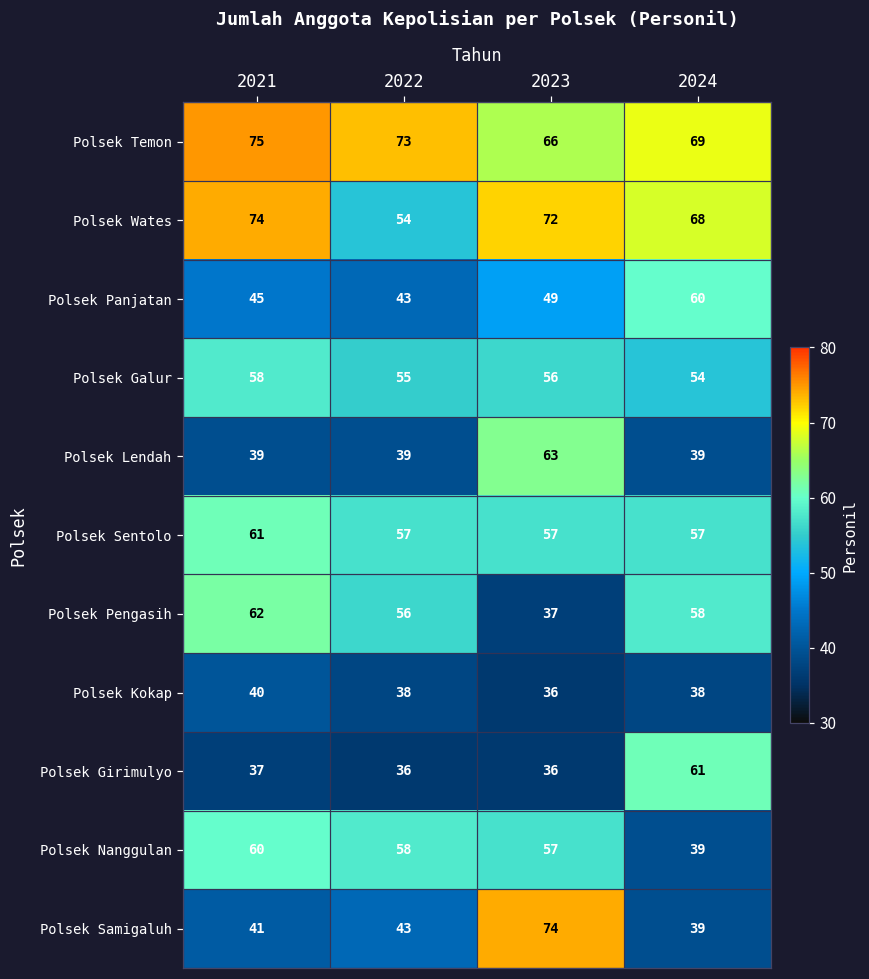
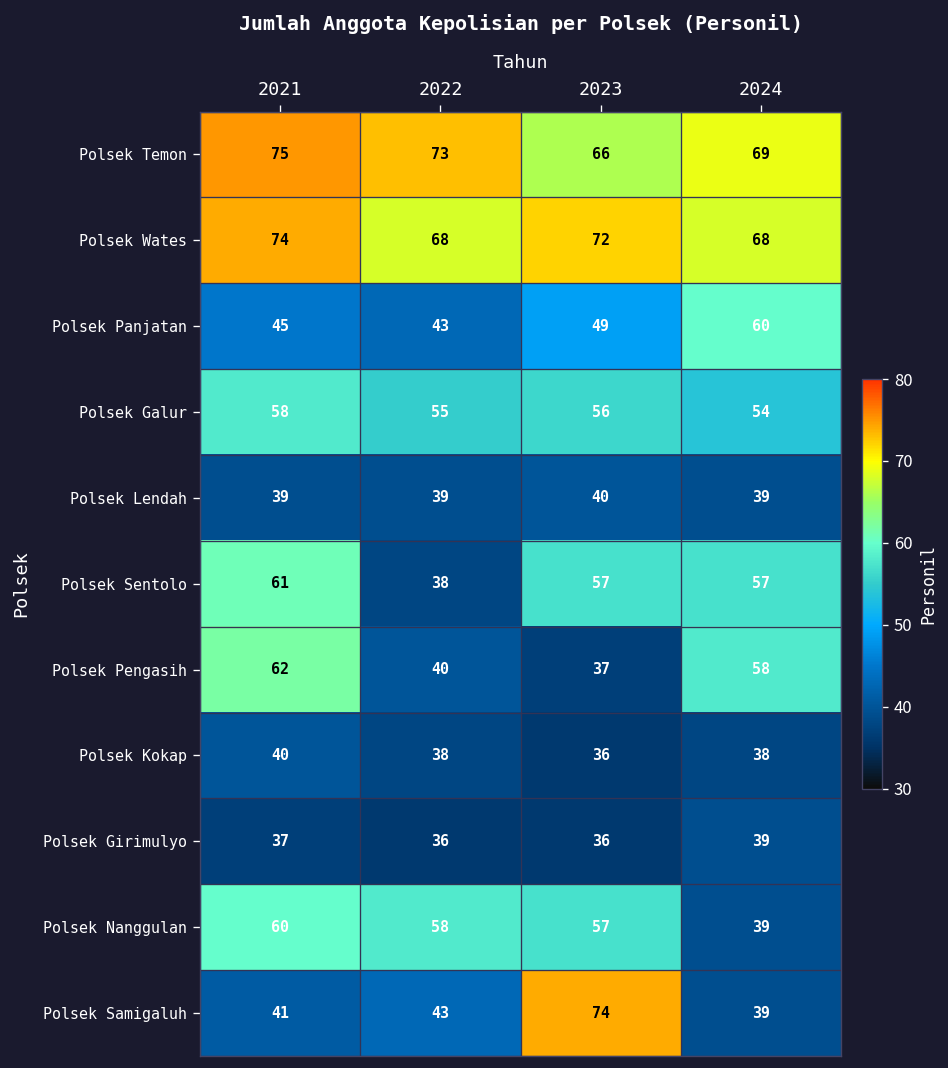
  {
    "Polsek Temon": {
      "2021": 75,
      "2022": 73,
      "2023": 66,
      "2024": 69
    },
    "Polsek Wates": {
      "2021": 74,
-     "2022": 54,
+     "2022": 68,
      "2023": 72,
      "2024": 68
    },
    "Polsek Panjatan": {
      "2021": 45,
      "2022": 43,
      "2023": 49,
      "2024": 60
    },
    "Polsek Galur": {
      "2021": 58,
      "2022": 55,
      "2023": 56,
      "2024": 54
    },
    "Polsek Lendah": {
      "2021": 39,
      "2022": 39,
-     "2023": 63,
+     "2023": 40,
      "2024": 39
    },
    "Polsek Sentolo": {
      "2021": 61,
-     "2022": 57,
+     "2022": 38,
      "2023": 57,
      "2024": 57
    },
    "Polsek Pengasih": {
      "2021": 62,
-     "2022": 56,
+     "2022": 40,
      "2023": 37,
      "2024": 58
    },
    "Polsek Kokap": {
      "2021": 40,
      "2022": 38,
      "2023": 36,
      "2024": 38
    },
    "Polsek Girimulyo": {
      "2021": 37,
      "2022": 36,
      "2023": 36,
-     "2024": 61
+     "2024": 39
    },
    "Polsek Nanggulan": {
      "2021": 60,
      "2022": 58,
      "2023": 57,
      "2024": 39
    },
    "Polsek Samigaluh": {
      "2021": 41,
      "2022": 43,
      "2023": 74,
      "2024": 39
    }
  }
